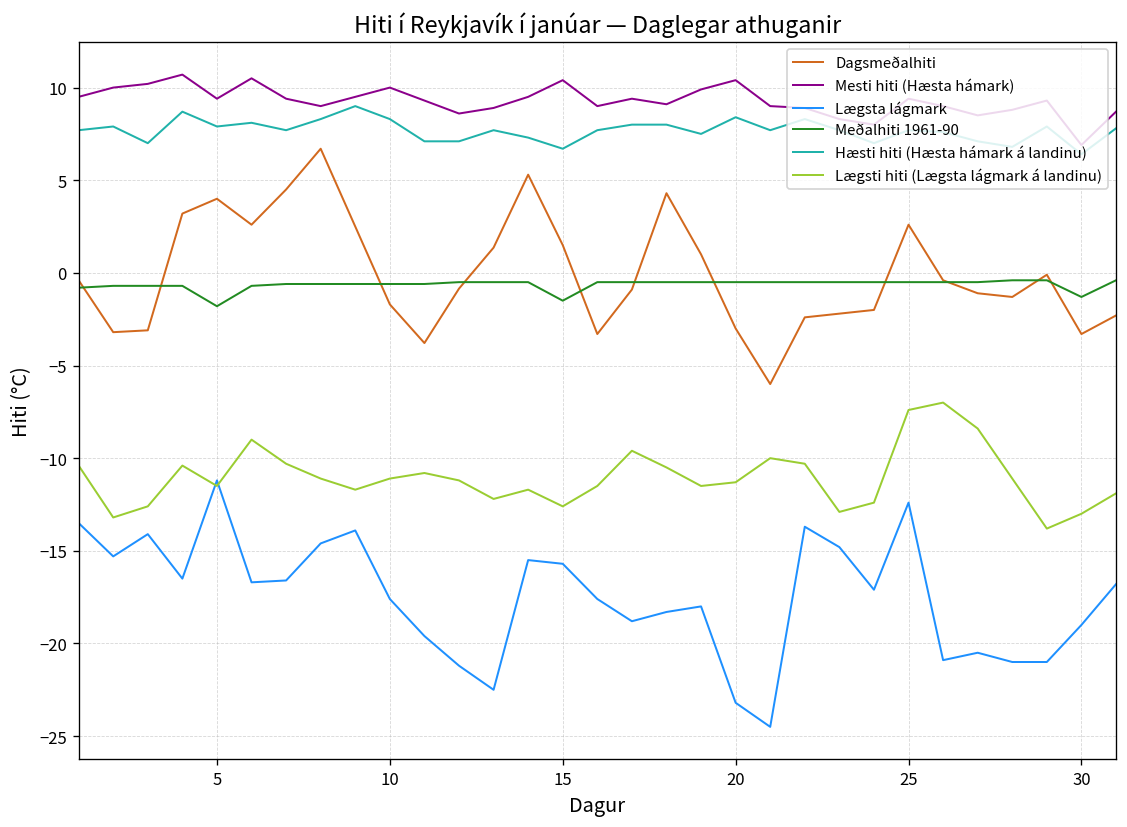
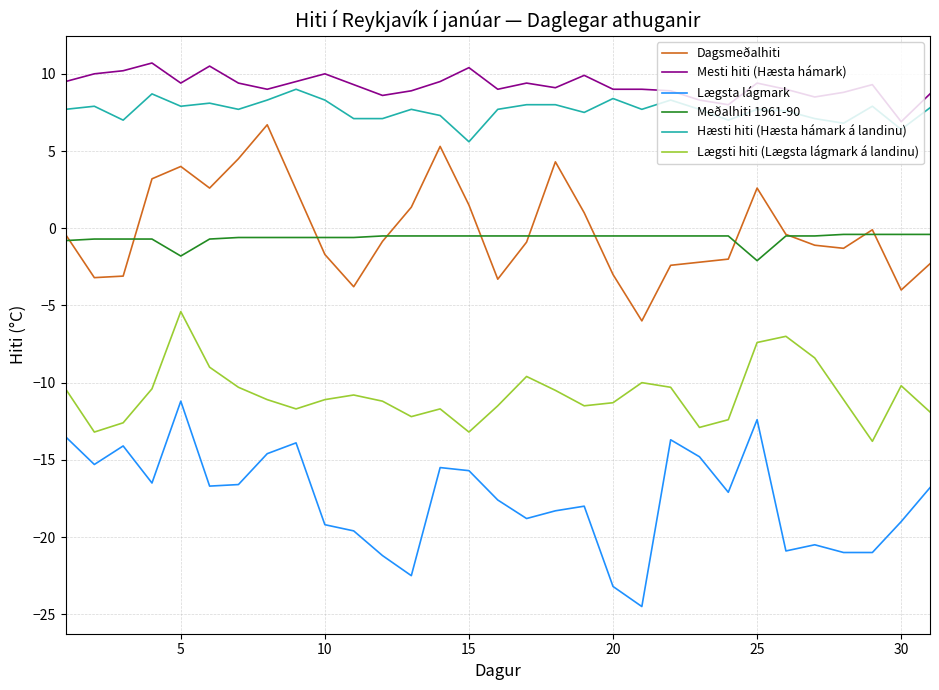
  {
    "Dagsmeðalhiti": {
      "5": 4.0,
      "10": -1.7,
      "15": 1.5,
      "20": -3.0,
      "25": 2.6,
-     "30": -3.3
+     "30": -4.0
    },
    "Mesti hiti (Hæsta hámark)": {
      "5": 9.4,
      "10": 10.0,
      "15": 10.4,
-     "20": 10.4
+     "20": 9.0
    },
    "Lægsta lágmark": {
      "5": -11.2,
-     "10": -17.6,
+     "10": -19.2,
      "15": -15.7,
      "20": -23.2,
      "25": -12.4,
      "30": -19.0
    },
    "Meðalhiti 1961-90": {
      "5": -1.8,
      "10": -0.6,
-     "15": -1.5,
+     "15": -0.5,
      "20": -0.5,
-     "25": -0.5,
-     "30": -1.3
+     "25": -2.1,
+     "30": -0.4
    },
    "Hæsti hiti (Hæsta hámark á landinu)": {
      "5": 7.9,
      "10": 8.3,
-     "15": 6.7,
+     "15": 5.6,
      "20": 8.4
    },
    "Lægsti hiti (Lægsta lágmark á landinu)": {
-     "5": -11.5,
+     "5": -5.4,
      "10": -11.1,
-     "15": -12.6,
+     "15": -13.2,
      "20": -11.3,
      "25": -7.4,
-     "30": -13.0
+     "30": -10.2
    }
  }
